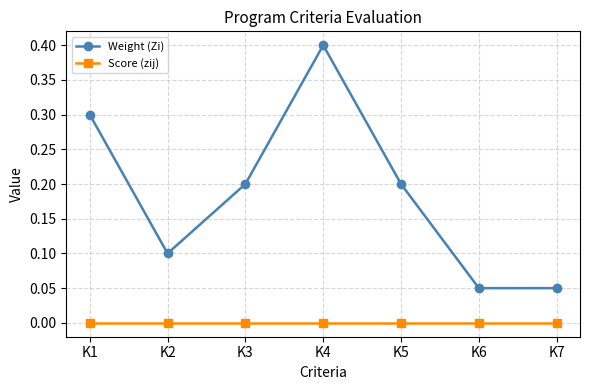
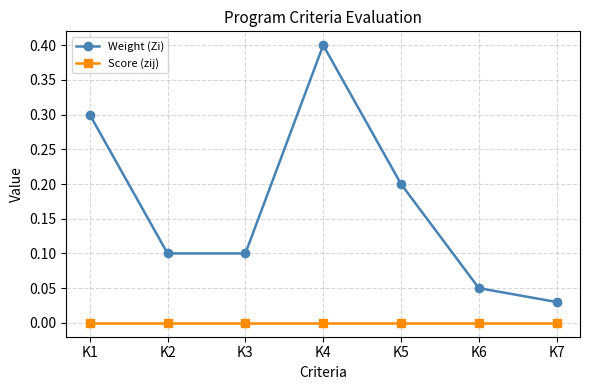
  {
    "Weight (Zi)": {
      "K1": 0.30,
      "K2": 0.10,
-     "K3": 0.2,
+     "K3": 0.1,
      "K4": 0.40,
      "K5": 0.20,
      "K6": 0.05,
-     "K7": 0.05
+     "K7": 0.03
    },
    "Score (zij)": {
      "K1": 0.00,
      "K2": 0.00,
      "K3": 0.00,
      "K4": 0.00,
      "K5": 0.00,
      "K6": 0.00,
      "K7": 0.00
    }
  }
